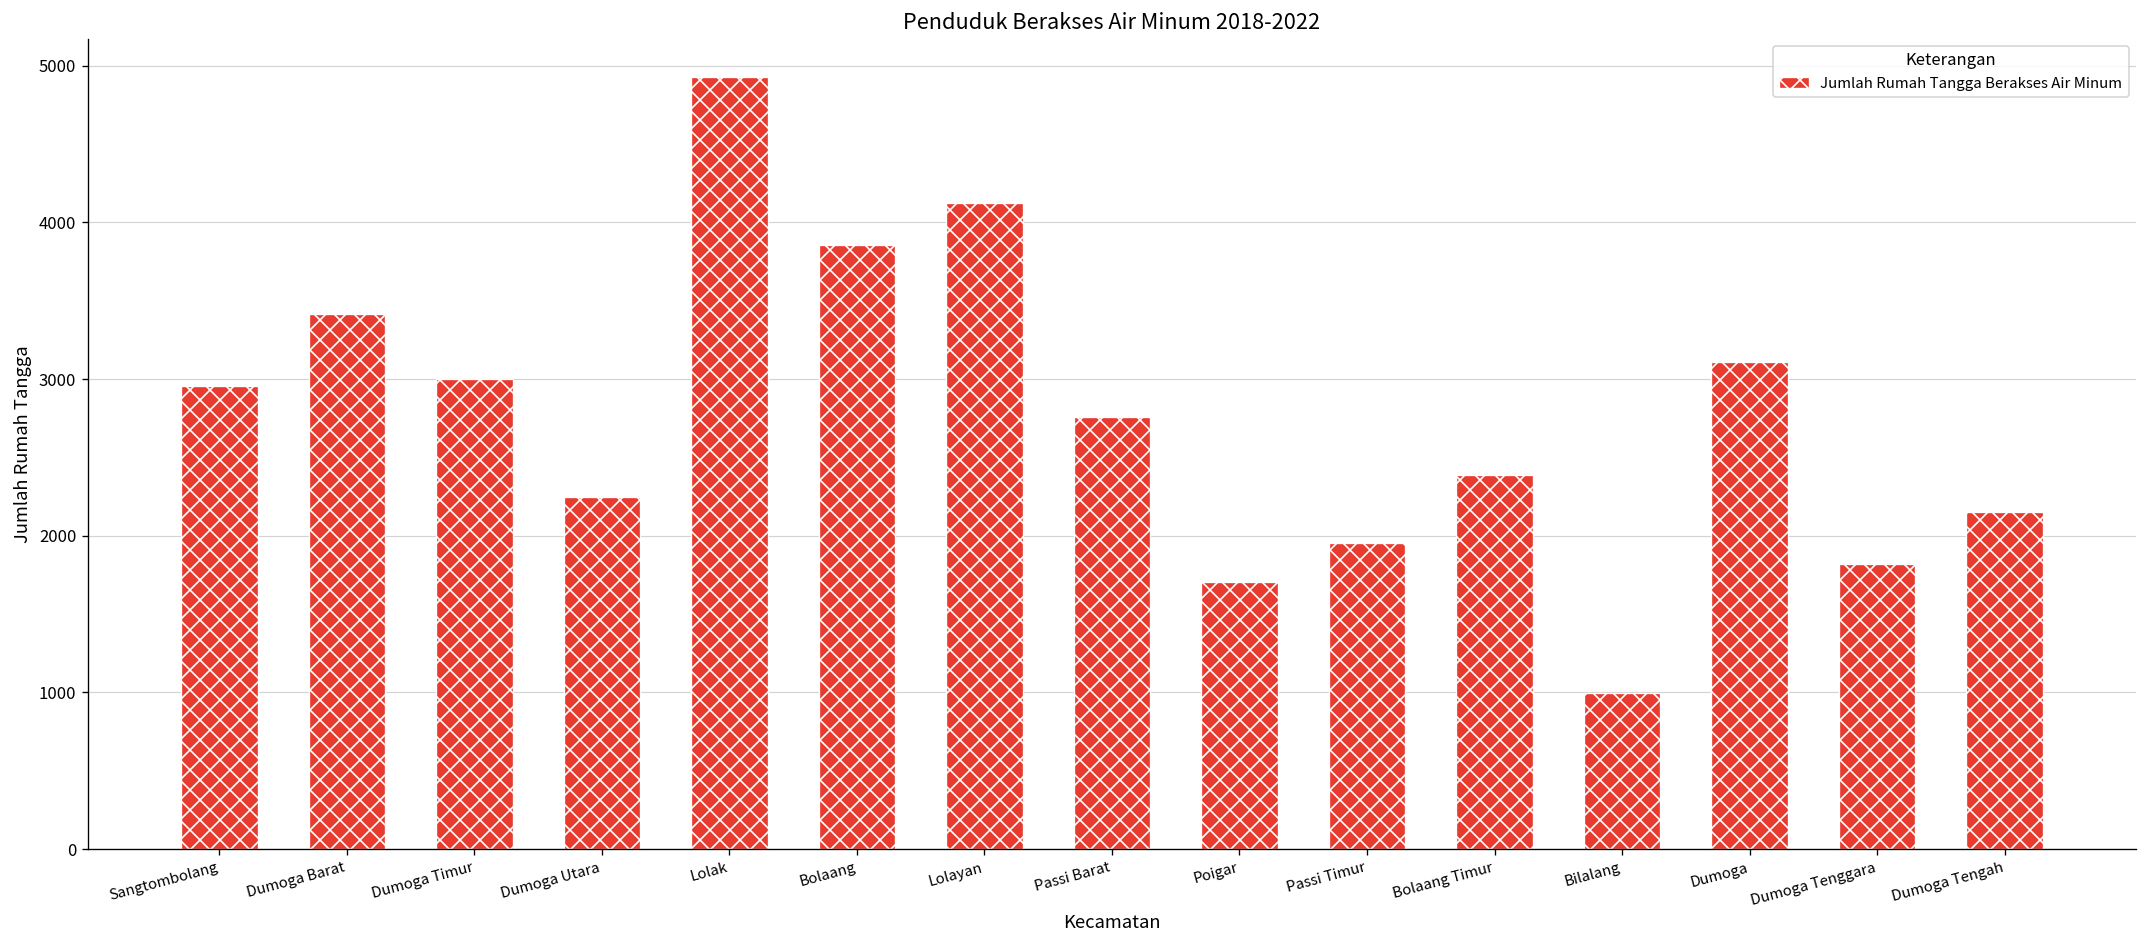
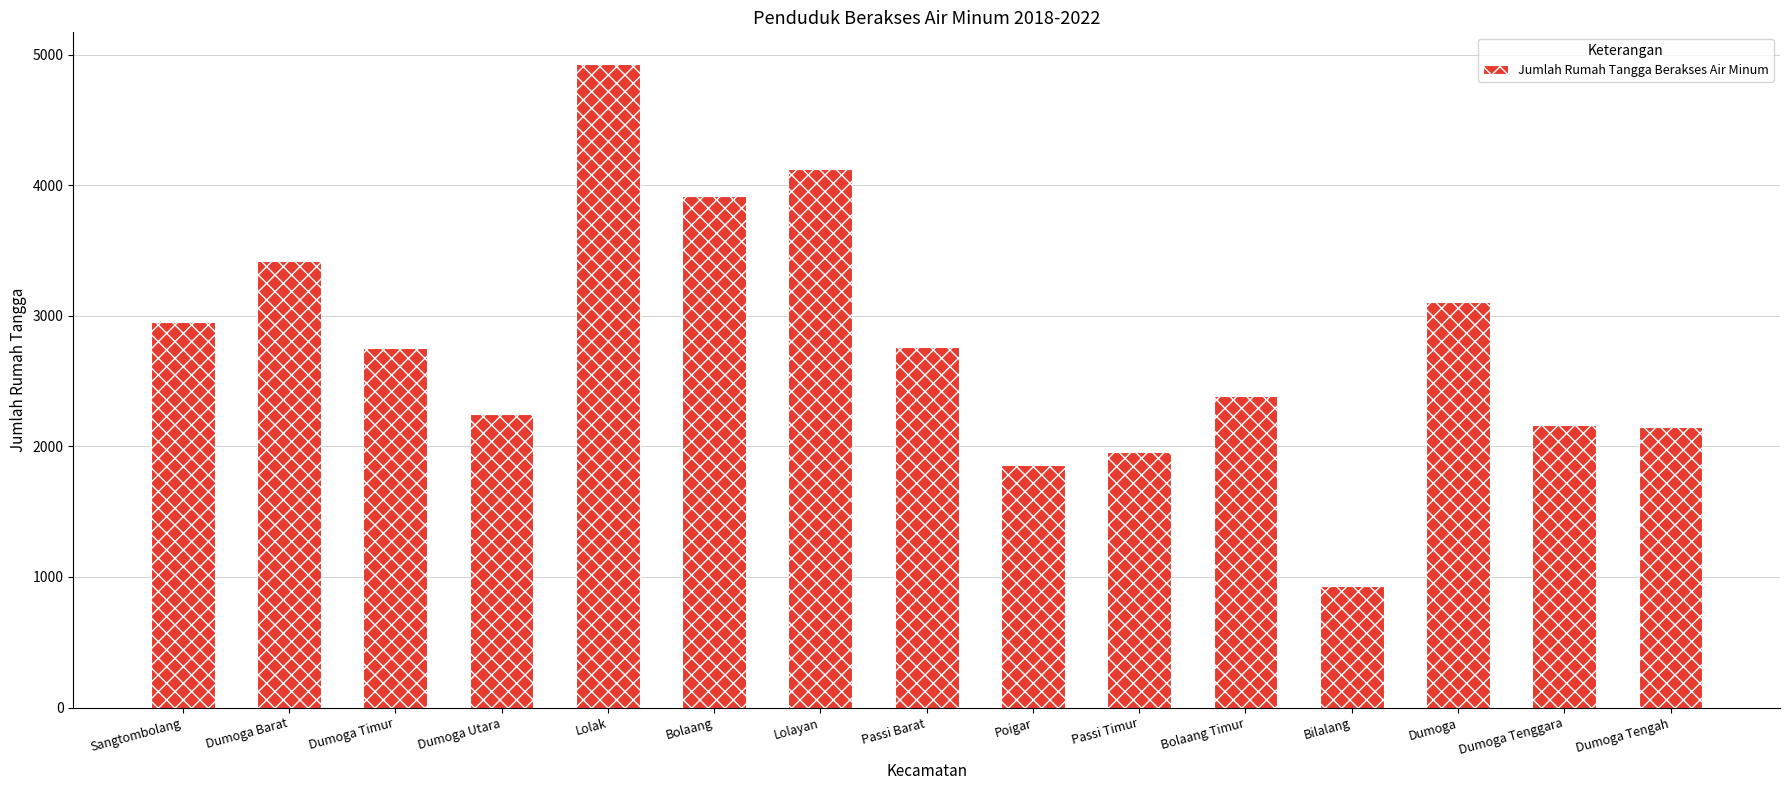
  {
    "Sangtombolang": 2960,
    "Dumoga Barat": 3420,
-   "Dumoga Timur": 3000,
+   "Dumoga Timur": 2760,
    "Dumoga Utara": 2250,
    "Lolak": 4930,
-   "Bolaang": 3860,
+   "Bolaang": 3920,
    "Lolayan": 4120,
    "Passi Barat": 2760,
-   "Poigar": 1710,
+   "Poigar": 1860,
    "Passi Timur": 1960,
    "Bolaang Timur": 2390,
-   "Bilalang": 1000,
+   "Bilalang": 930,
    "Dumoga": 3110,
-   "Dumoga Tenggara": 1820,
+   "Dumoga Tenggara": 2160,
    "Dumoga Tengah": 2150
  }
